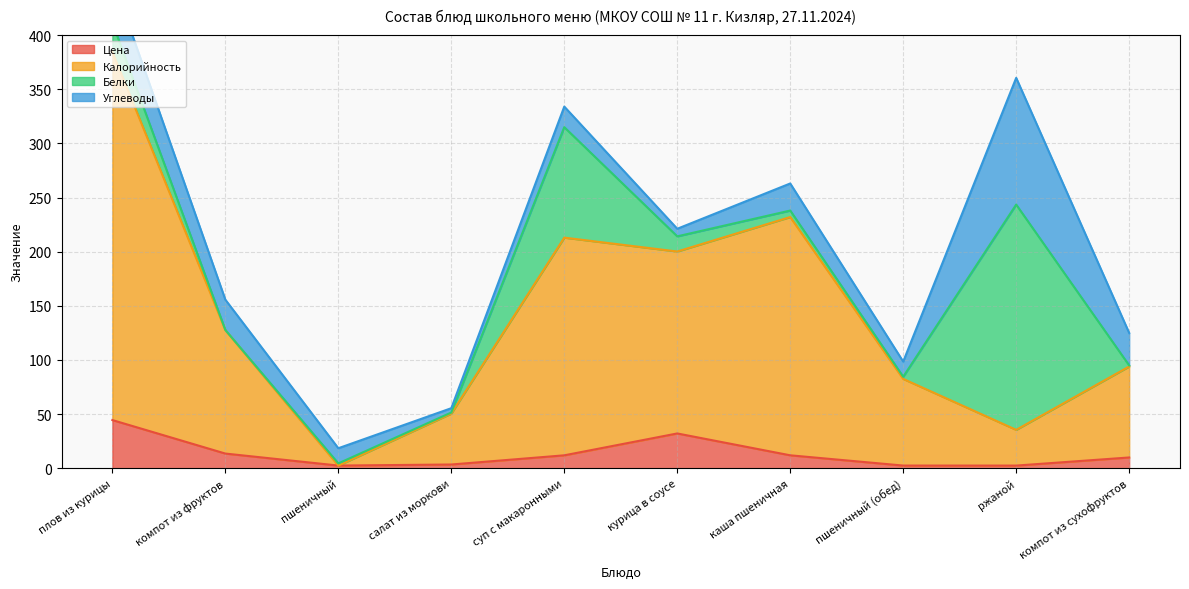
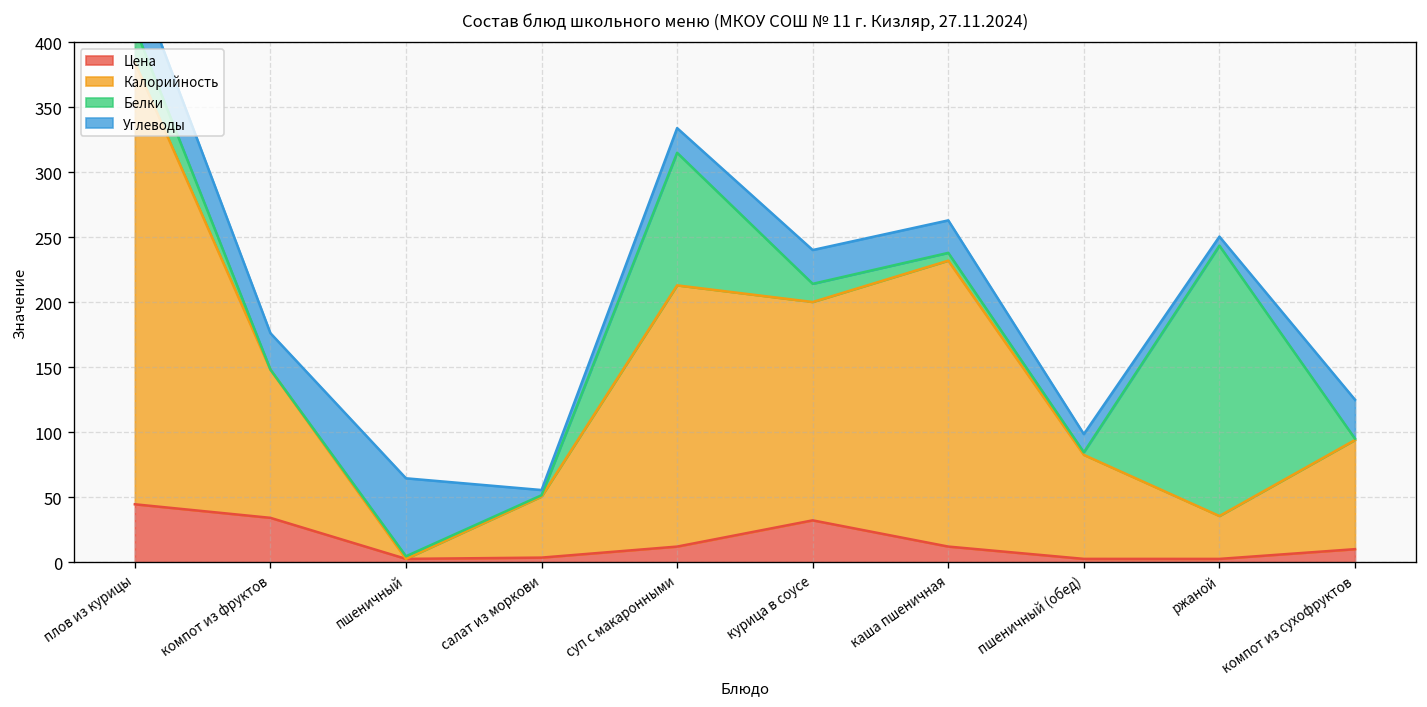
  {
    "Цена": {
      "плов из курицы": 45,
-     "компот из фруктов": 14,
+     "компот из фруктов": 34,
      "салат из моркови": 4,
      "суп с макаронными": 12,
      "курица в соусе": 32,
      "каша пшеничная": 12,
      "пшеничный (обед)": 3,
      "ржаной": 3,
      "компот из сухофруктов": 10
    },
    "Калорийность": {
      "суп с макаронными": 201,
      "курица в соусе": 168,
      "каша пшеничная": 220,
      "ржаной": 33
    },
    "Белки": {
      "суп с макаронными": 102,
      "курица в соусе": 14,
      "каша пшеничная": 6,
      "ржаной": 208
    },
    "Углеводы": {
      "компот из фруктов": 28,
-     "пшеничный": 14,
+     "пшеничный": 60,
      "салат из моркови": 4,
      "суп с макаронными": 19,
-     "курица в соусе": 7,
+     "курица в соусе": 26,
      "каша пшеничная": 25,
      "пшеничный (обед)": 14,
-     "ржаной": 117,
+     "ржаной": 7,
      "компот из сухофруктов": 30
    }
  }
